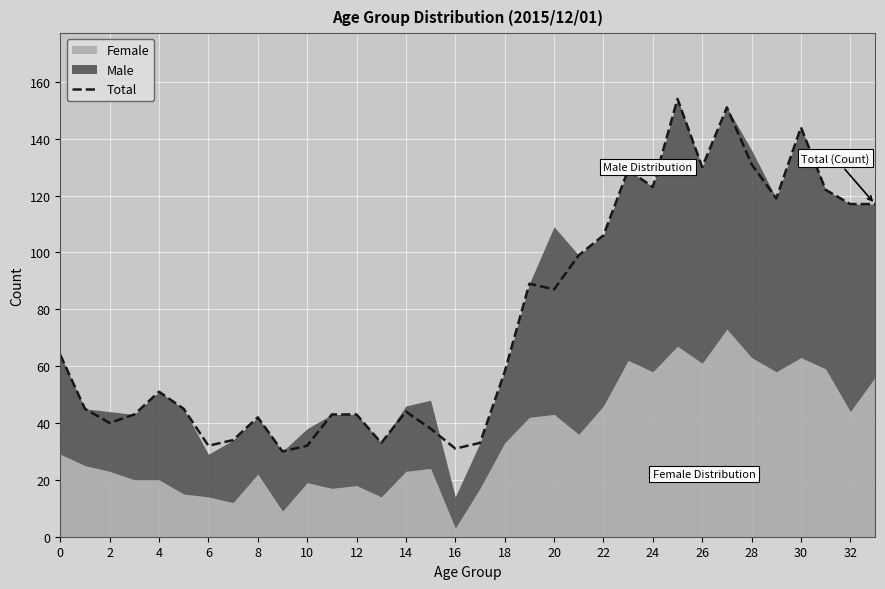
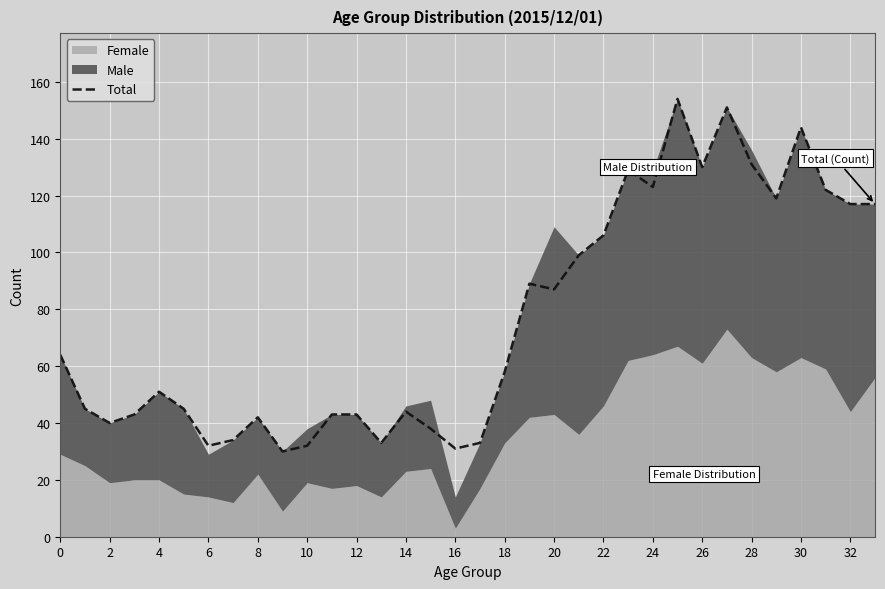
  {
    "Female": {
      "0": 29,
-     "2": 23,
+     "2": 19,
      "4": 20,
      "6": 14,
      "8": 22,
      "10": 19,
      "12": 18,
      "14": 23,
      "16": 3,
      "18": 33,
      "20": 43,
      "22": 46,
-     "24": 58,
+     "24": 64,
      "26": 61,
      "28": 63,
      "30": 63,
      "32": 44
    },
    "Total": {
      "6": 32,
      "10": 32,
      "14": 44,
      "16": 31,
      "20": 87,
      "28": 131
    },
    "Male": {
      "6": 15,
      "10": 19,
      "14": 23,
      "16": 11,
      "20": 66,
      "28": 73
    }
  }
